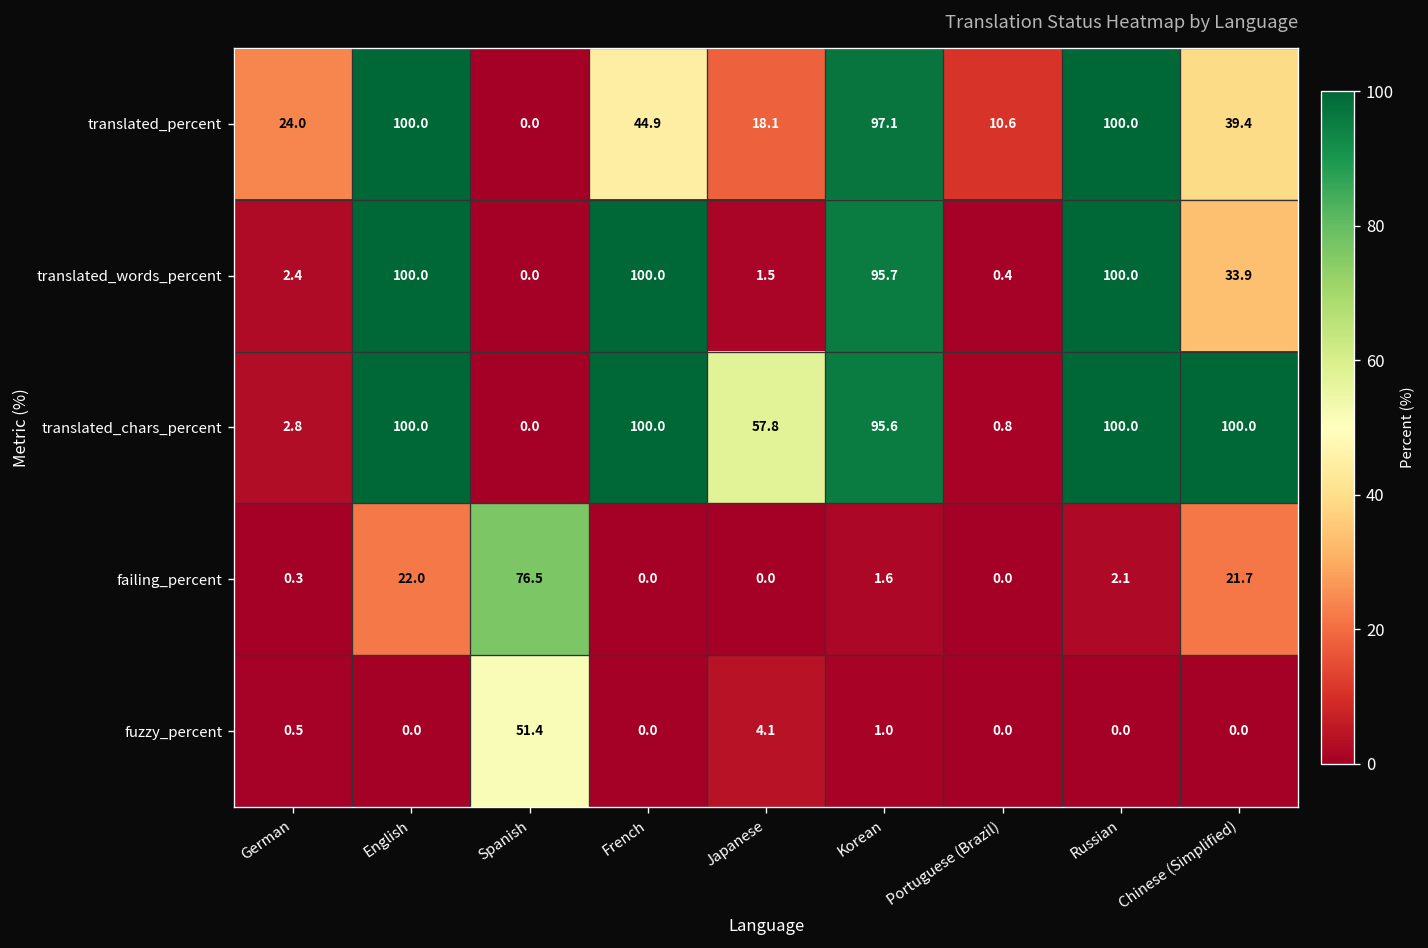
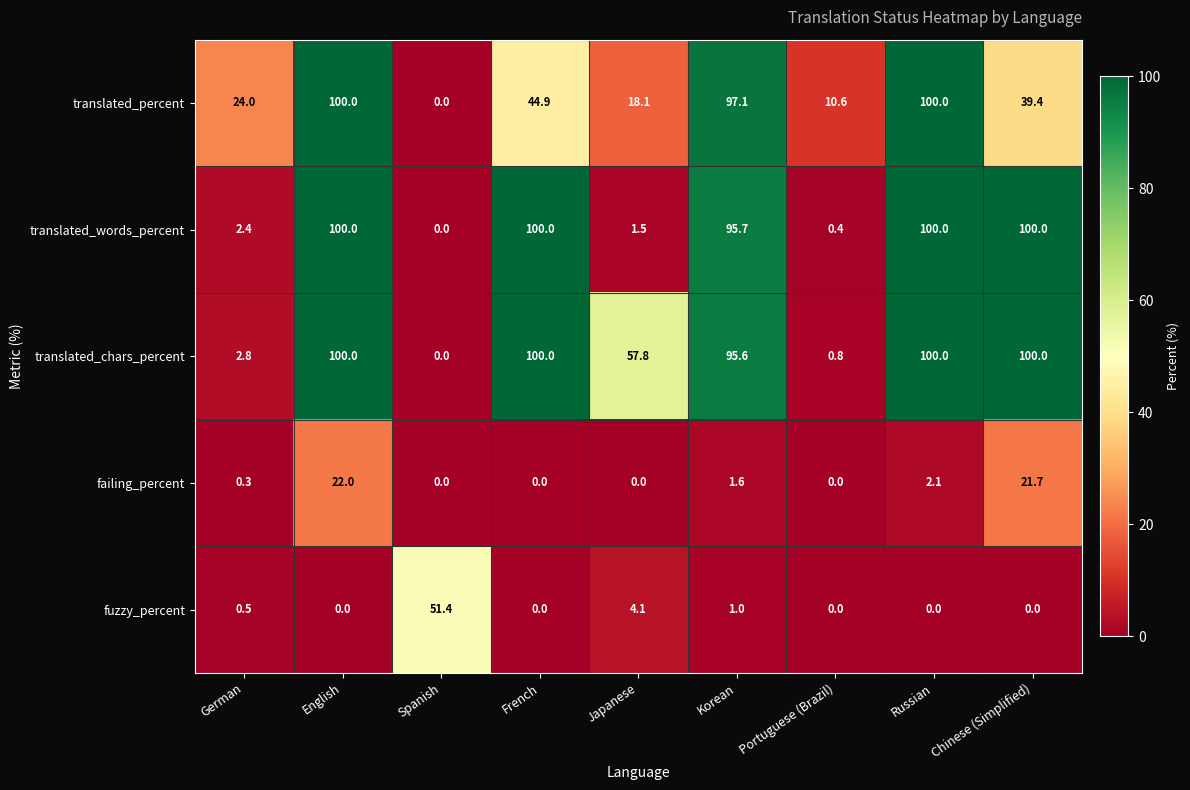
  {
    "translated_percent": {
      "German": 24.0,
      "English": 100.0,
      "Spanish": 0.0,
      "French": 44.9,
      "Japanese": 18.1,
      "Korean": 97.1,
      "Portuguese (Brazil)": 10.6,
      "Russian": 100.0,
      "Chinese (Simplified)": 39.4
    },
    "translated_words_percent": {
      "German": 2.4,
      "English": 100.0,
      "Spanish": 0.0,
      "French": 100.0,
      "Japanese": 1.5,
      "Korean": 95.7,
      "Portuguese (Brazil)": 0.4,
      "Russian": 100.0,
-     "Chinese (Simplified)": 33.9
+     "Chinese (Simplified)": 100.0
    },
    "translated_chars_percent": {
      "German": 2.8,
      "English": 100.0,
      "Spanish": 0.0,
      "French": 100.0,
      "Japanese": 57.8,
      "Korean": 95.6,
      "Portuguese (Brazil)": 0.8,
      "Russian": 100.0,
      "Chinese (Simplified)": 100.0
    },
    "failing_percent": {
      "German": 0.3,
      "English": 22.0,
-     "Spanish": 76.5,
+     "Spanish": 0.0,
      "French": 0.0,
      "Japanese": 0.0,
      "Korean": 1.6,
      "Portuguese (Brazil)": 0.0,
      "Russian": 2.1,
      "Chinese (Simplified)": 21.7
    },
    "fuzzy_percent": {
      "German": 0.5,
      "English": 0.0,
      "Spanish": 51.4,
      "French": 0.0,
      "Japanese": 4.1,
      "Korean": 1.0,
      "Portuguese (Brazil)": 0.0,
      "Russian": 0.0,
      "Chinese (Simplified)": 0.0
    }
  }
